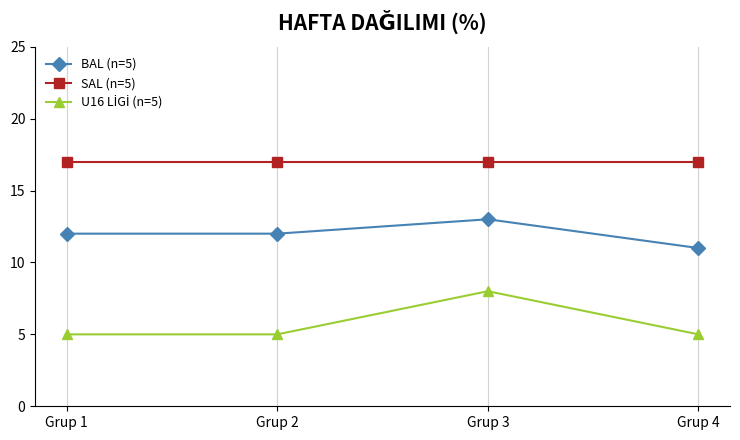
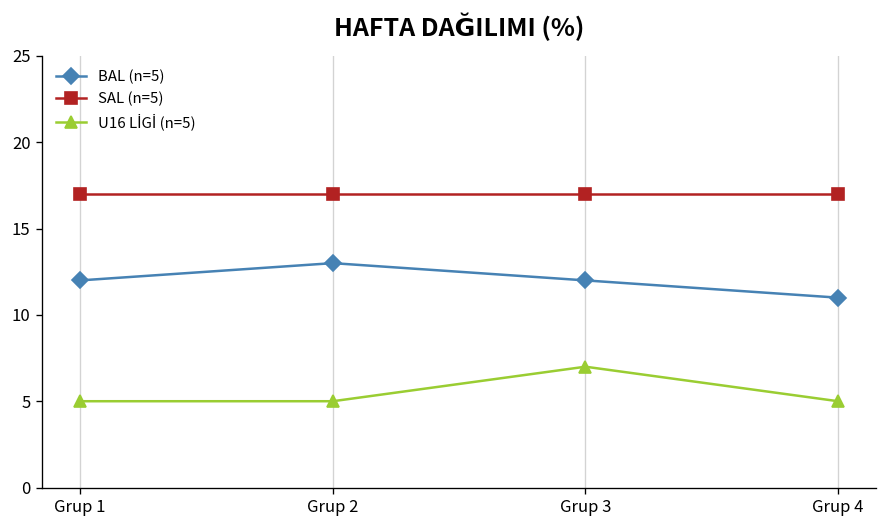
  {
    "BAL (n=5)": {
      "Grup 1": 12,
-     "Grup 2": 12,
-     "Grup 3": 13,
+     "Grup 2": 13,
+     "Grup 3": 12,
      "Grup 4": 11
    },
    "SAL (n=5)": {
      "Grup 1": 17,
      "Grup 2": 17,
      "Grup 3": 17,
      "Grup 4": 17
    },
    "U16 LİGİ (n=5)": {
      "Grup 1": 5,
      "Grup 2": 5,
-     "Grup 3": 8,
+     "Grup 3": 7,
      "Grup 4": 5
    }
  }
